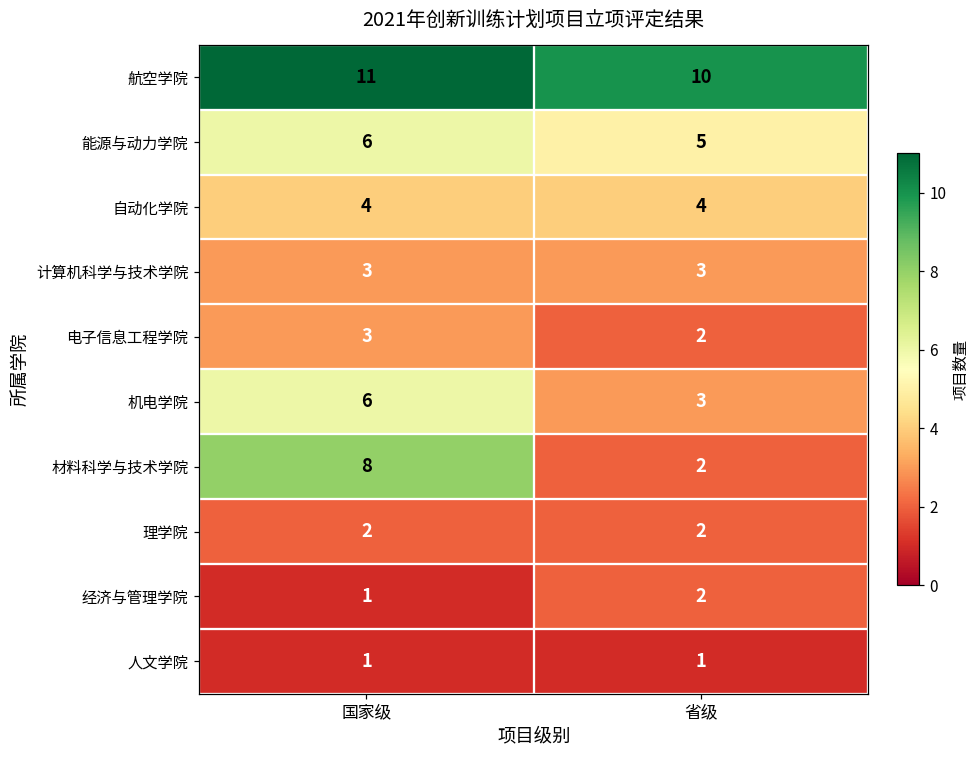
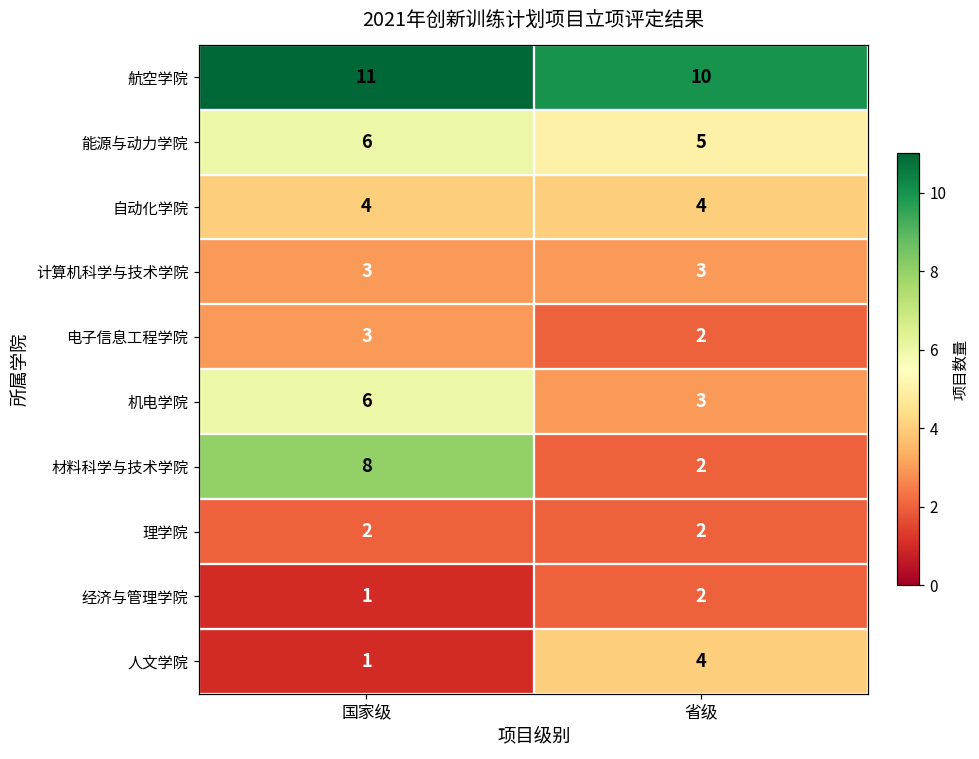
  {
    "航空学院": {
      "国家级": 11,
      "省级": 10
    },
    "能源与动力学院": {
      "国家级": 6,
      "省级": 5
    },
    "自动化学院": {
      "国家级": 4,
      "省级": 4
    },
    "计算机科学与技术学院": {
      "国家级": 3,
      "省级": 3
    },
    "电子信息工程学院": {
      "国家级": 3,
      "省级": 2
    },
    "机电学院": {
      "国家级": 6,
      "省级": 3
    },
    "材料科学与技术学院": {
      "国家级": 8,
      "省级": 2
    },
    "理学院": {
      "国家级": 2,
      "省级": 2
    },
    "经济与管理学院": {
      "国家级": 1,
      "省级": 2
    },
    "人文学院": {
      "国家级": 1,
-     "省级": 1
+     "省级": 4
    }
  }
